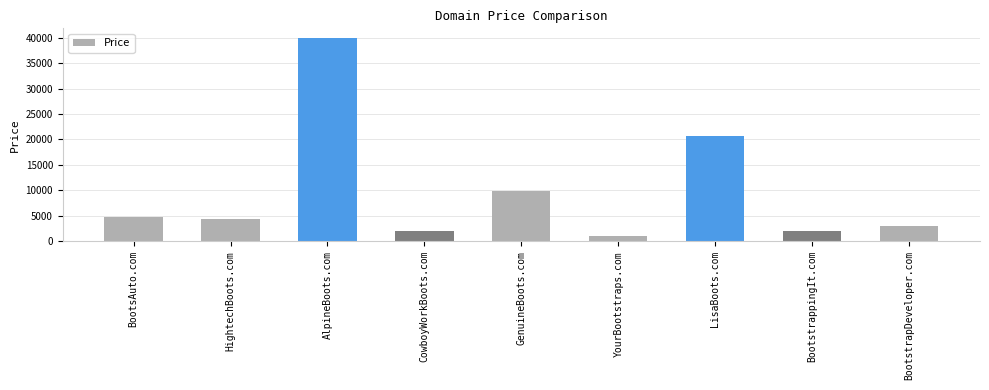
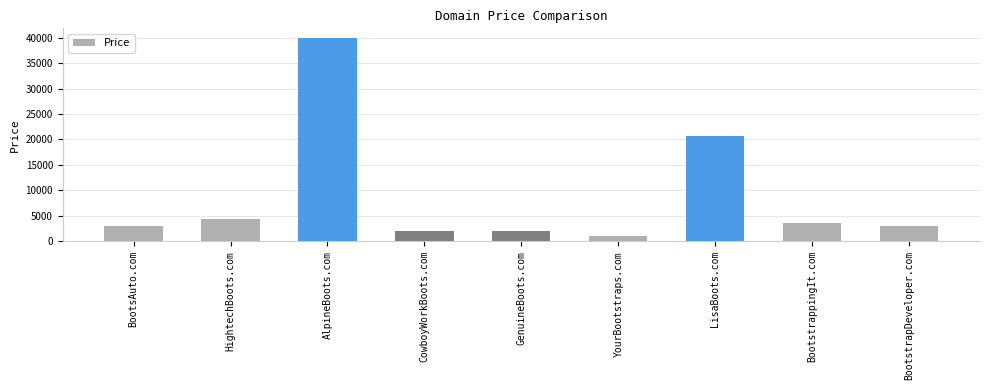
  {
-   "BootsAuto.com": 5000,
+   "BootsAuto.com": 3000,
    "HightechBoots.com": 4000,
    "AlpineBoots.com": 40000,
    "CowboyWorkBoots.com": 2000,
-   "GenuineBoots.com": 10000,
+   "GenuineBoots.com": 2000,
    "YourBootstraps.com": 1000,
    "LisaBoots.com": 21000,
-   "BootstrappingIt.com": 2000,
+   "BootstrappingIt.com": 4000,
    "BootstrapDeveloper.com": 3000
  }
